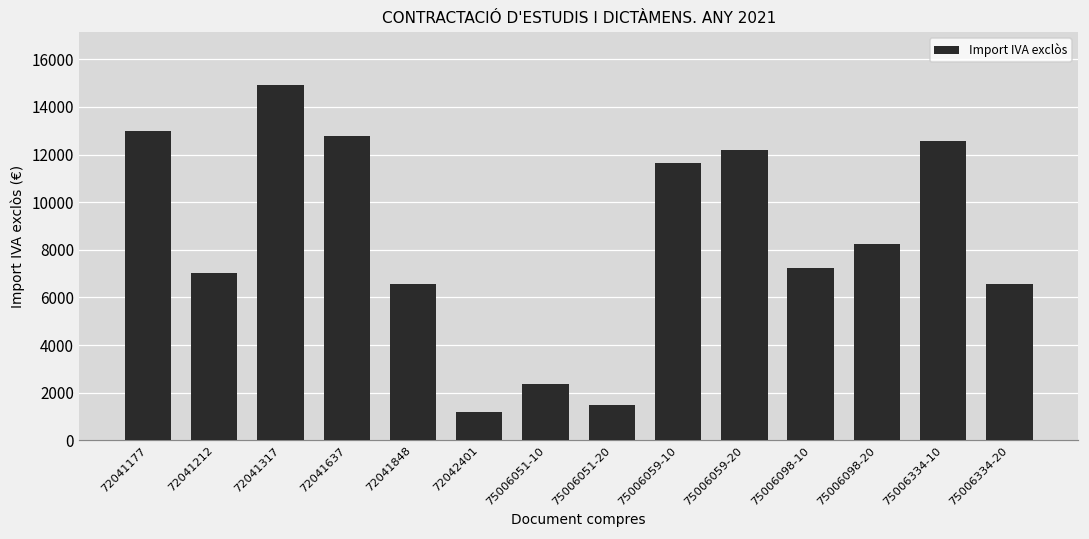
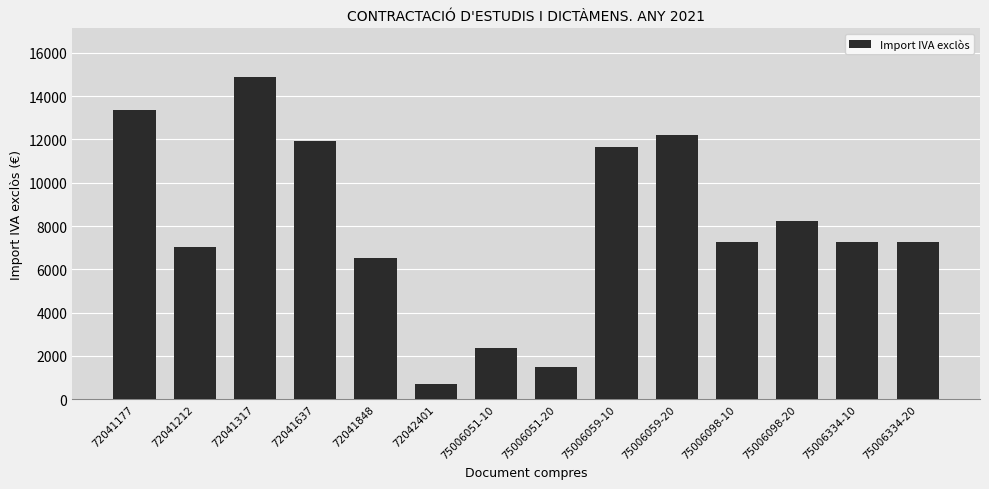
  {
-   "72041177": 13000,
+   "72041177": 13400,
    "72041212": 7000,
    "72041317": 14900,
-   "72041637": 12800,
+   "72041637": 11900,
    "72041848": 6500,
-   "72042401": 1200,
+   "72042401": 700,
    "75006051-10": 2400,
    "75006051-20": 1500,
    "75006059-10": 11700,
    "75006059-20": 12200,
    "75006098-10": 7300,
    "75006098-20": 8200,
-   "75006334-10": 12500,
-   "75006334-20": 6600
+   "75006334-10": 7300,
+   "75006334-20": 7300
  }
